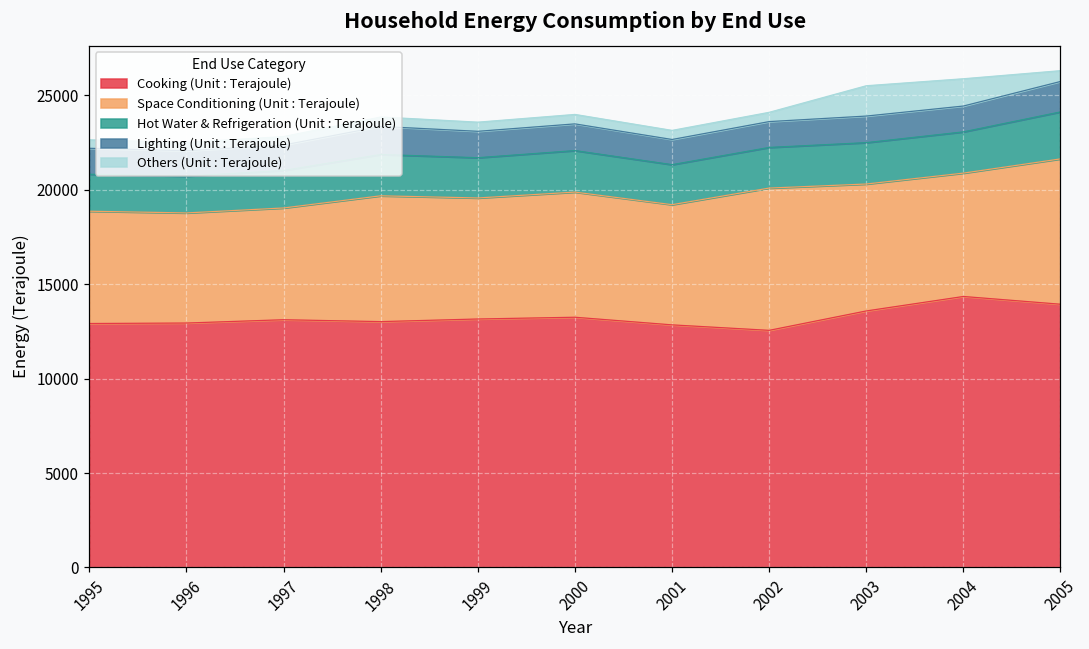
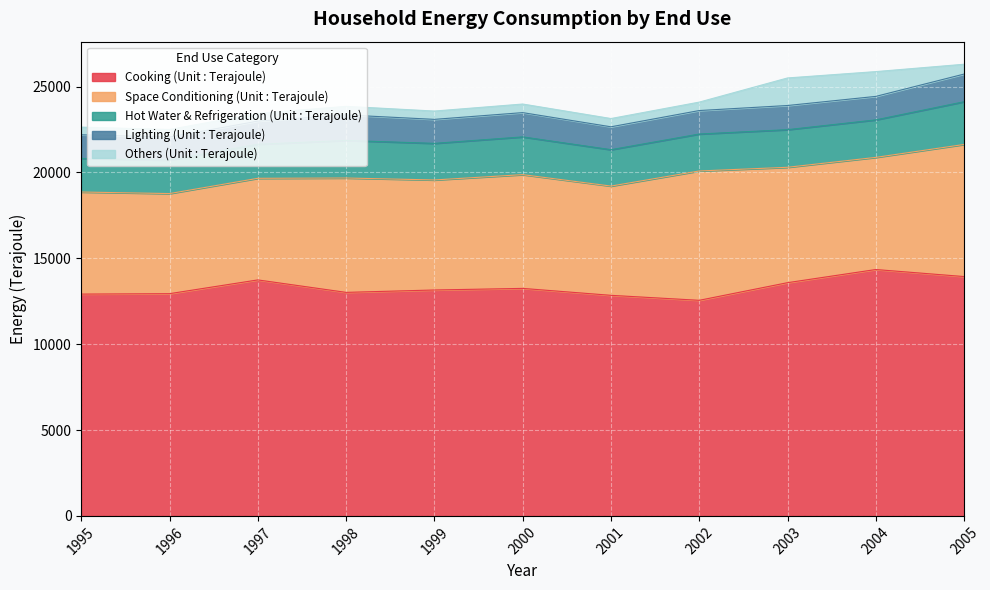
  {
    "Cooking (Unit : Terajoule)": {
      "1995": 12900,
      "1996": 12900,
-     "1997": 13100,
+     "1997": 13700,
      "1998": 13000,
      "1999": 13200,
      "2000": 13300,
      "2001": 12800,
      "2002": 12600,
      "2003": 13600,
      "2004": 14300,
      "2005": 13900
    },
    "Space Conditioning (Unit : Terajoule)": {
      "1995": 5900,
      "1996": 5800,
      "1997": 5900,
      "1998": 6700,
      "1999": 6400,
      "2000": 6600,
      "2001": 6400,
      "2002": 7500,
      "2003": 6700,
      "2004": 6500,
      "2005": 7700
    },
    "Others (Unit : Terajoule)": {
      "1995": 400,
      "1999": 500,
      "2000": 500,
      "2001": 500,
      "2002": 500,
      "2003": 1600,
      "2004": 1400,
      "2005": 600
    }
  }
